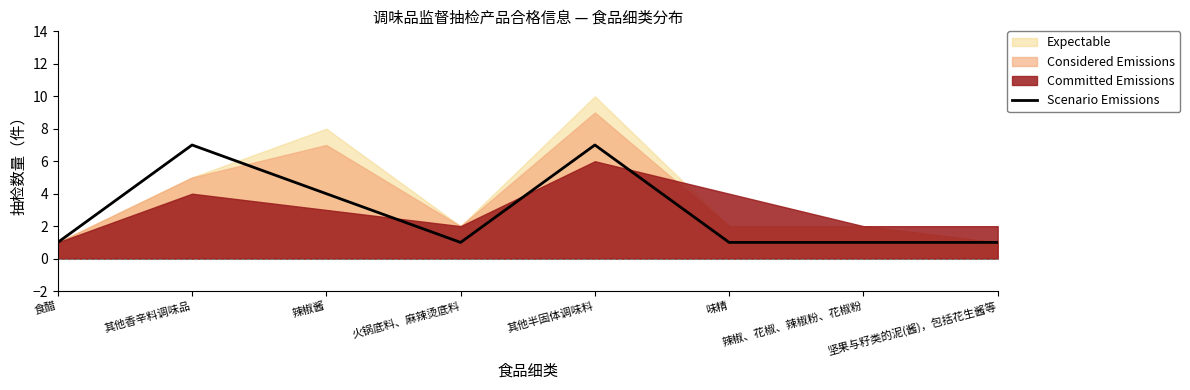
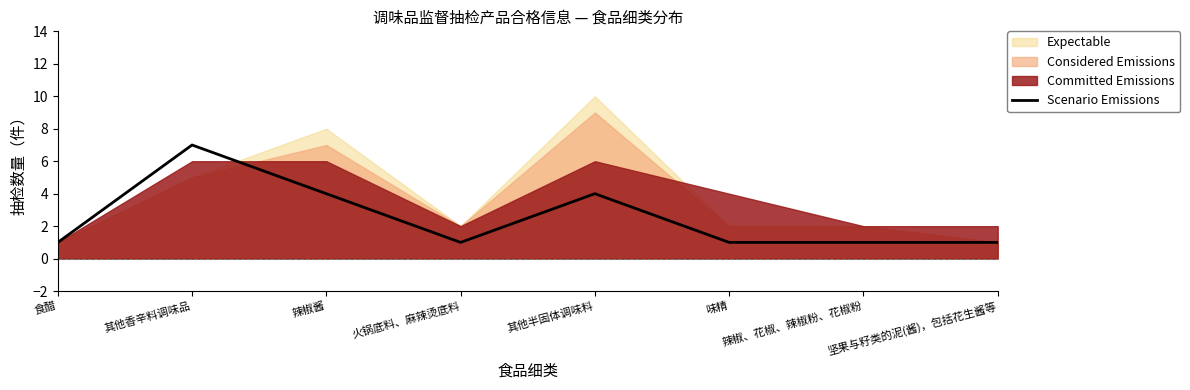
  {
    "Scenario Emissions": {
      "其他香辛料调味品": 7,
      "辣椒酱": 4,
      "火锅底料、麻辣烫底料": 1,
-     "其他半固体调味料": 7,
+     "其他半固体调味料": 4,
      "味精": 1,
      "辣椒、花椒、辣椒粉、花椒粉": 1
    },
    "Committed Emissions": {
-     "其他香辛料调味品": 4,
-     "辣椒酱": 3,
+     "其他香辛料调味品": 6,
+     "辣椒酱": 6,
      "其他半固体调味料": 6,
      "味精": 4,
      "坚果与籽类的泥(酱)，包括花生酱等": 2
    }
  }
